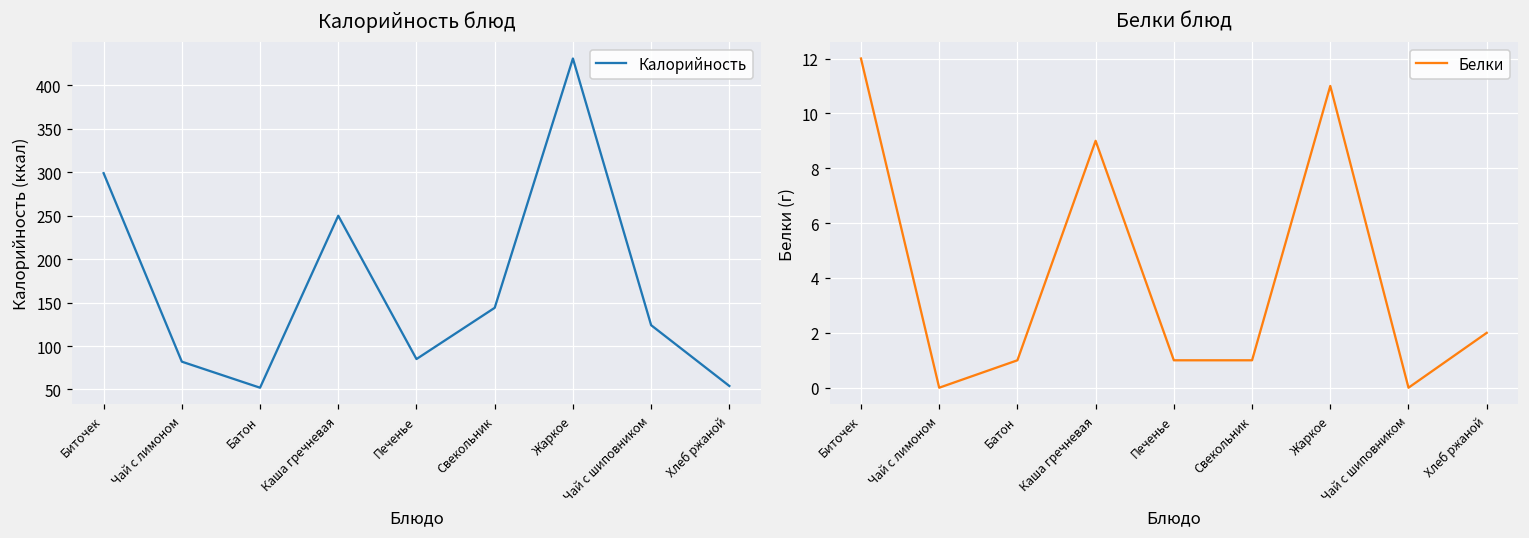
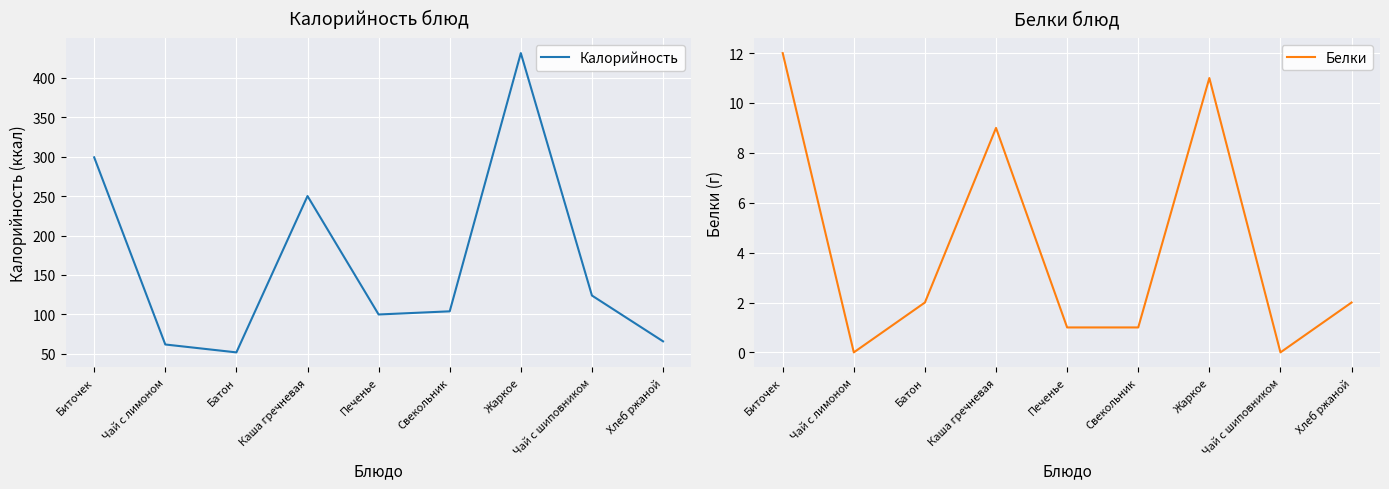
  {
    "Калорийность блюд": {
      "Биточек": 300,
-     "Чай с лимоном": 80,
+     "Чай с лимоном": 60,
      "Батон": 50,
      "Каша гречневая": 250,
-     "Печенье": 90,
-     "Свекольник": 140,
+     "Печенье": 100,
+     "Свекольник": 100,
      "Жаркое": 430,
      "Чай с шиповником": 120,
-     "Хлеб ржаной": 50
+     "Хлеб ржаной": 70
    },
    "Белки блюд": {
      "Биточек": 12,
      "Чай с лимоном": 0,
-     "Батон": 1,
+     "Батон": 2,
      "Каша гречневая": 9,
      "Печенье": 1,
      "Свекольник": 1,
      "Жаркое": 11,
      "Чай с шиповником": 0,
      "Хлеб ржаной": 2
    }
  }
